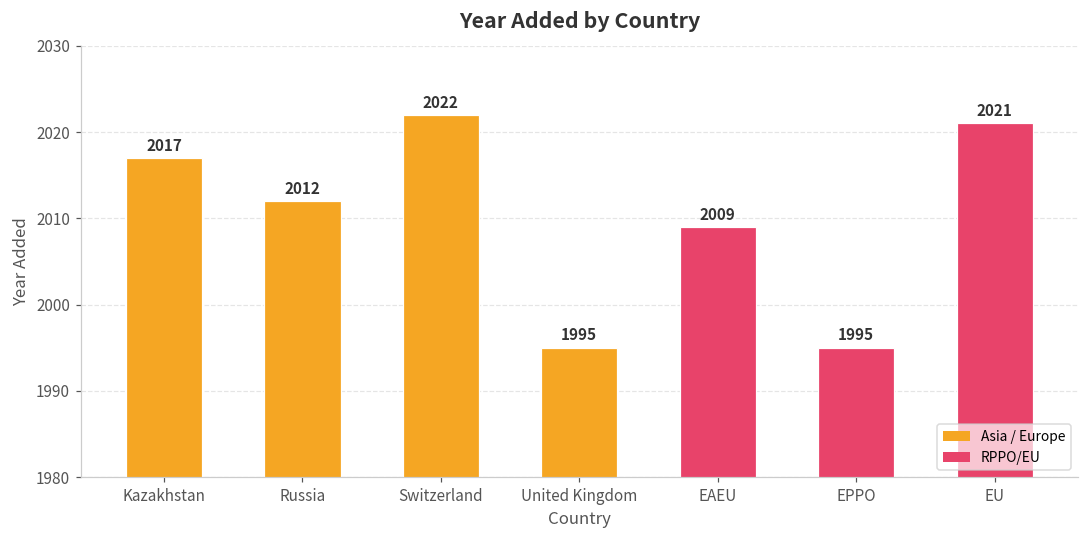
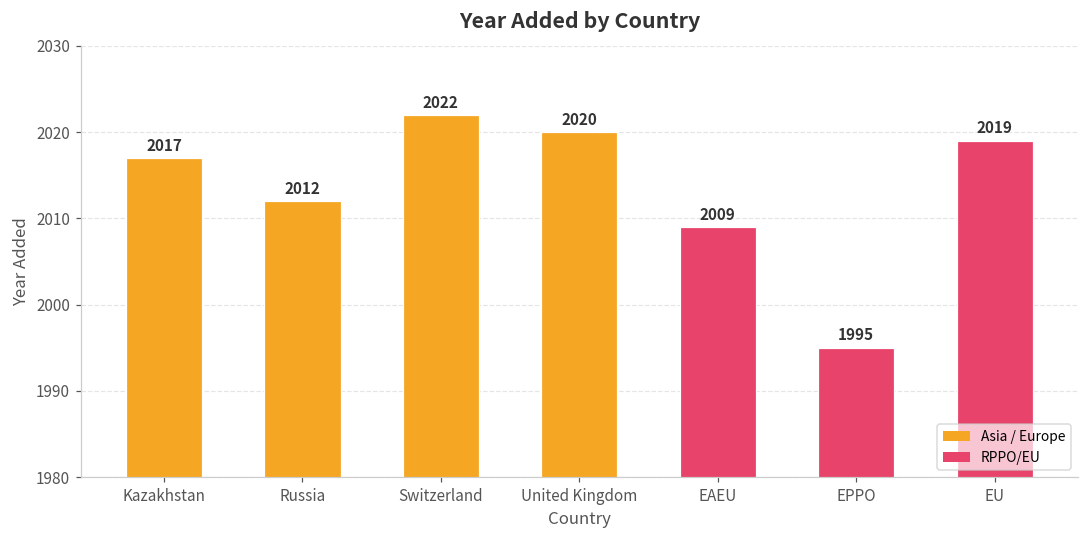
  {
    "Kazakhstan": 2017,
    "Russia": 2012,
    "Switzerland": 2022,
-   "United Kingdom": 1995,
+   "United Kingdom": 2020,
    "EAEU": 2009,
    "EPPO": 1995,
-   "EU": 2021
+   "EU": 2019
  }
